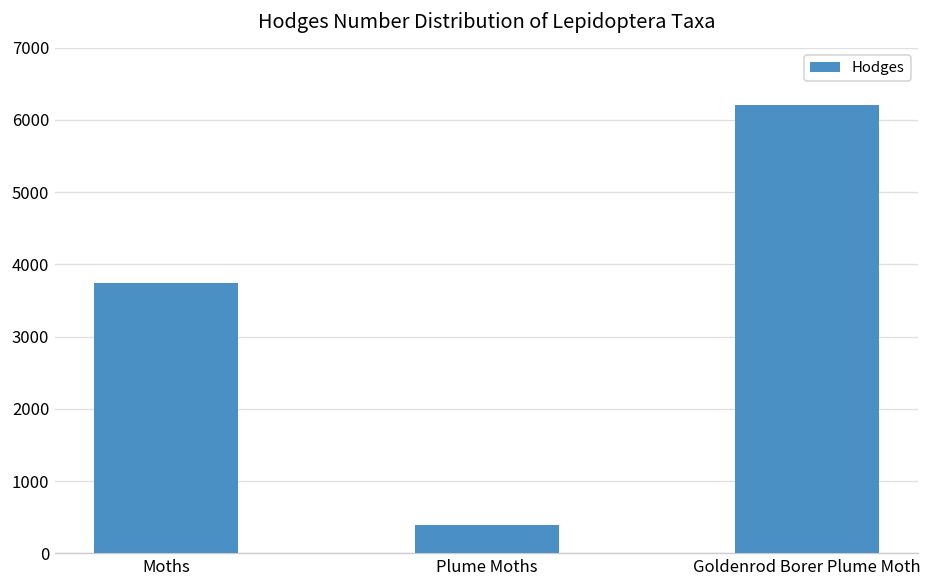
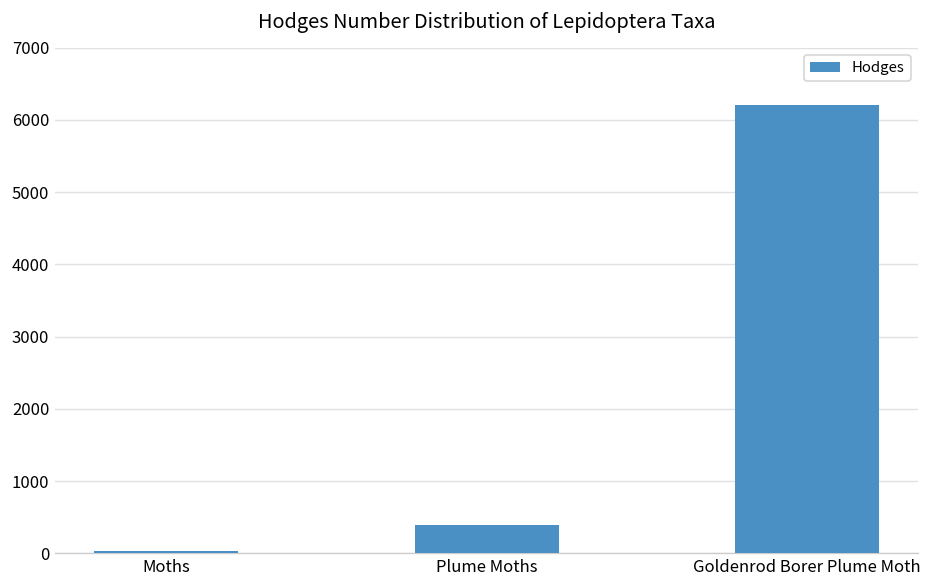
  {
-   "Moths": 3700,
+   "Moths": 0,
    "Plume Moths": 400,
    "Goldenrod Borer Plume Moth": 6200
  }
